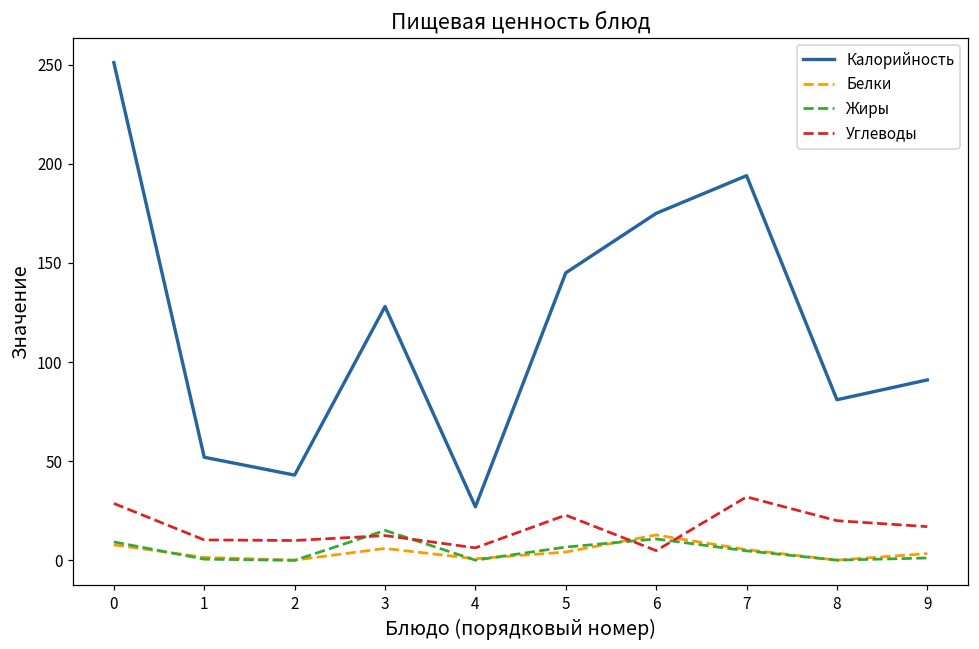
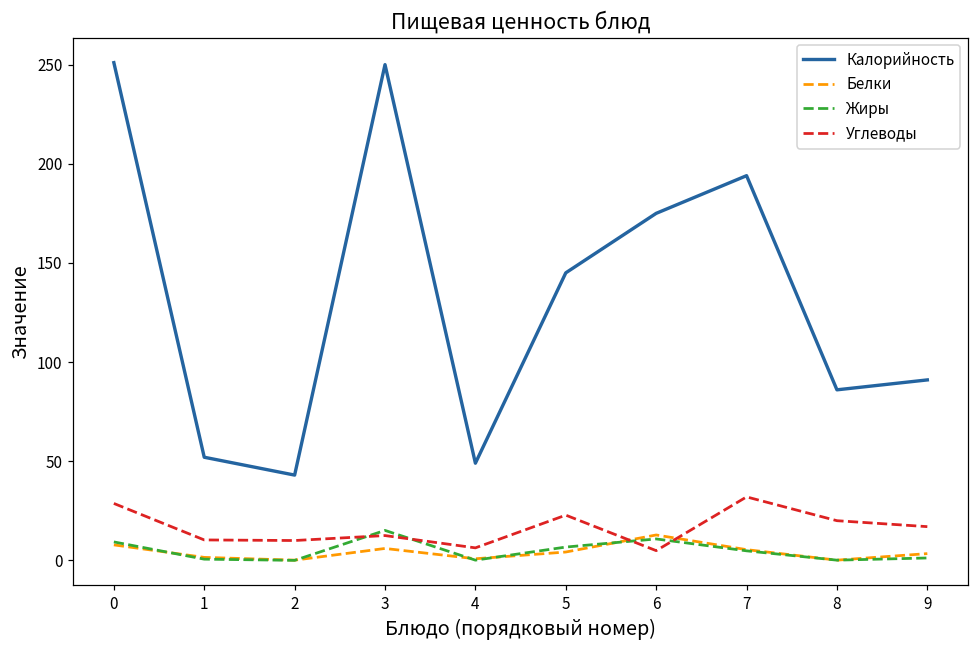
  {
    "Калорийность": {
      "0": 251,
      "1": 52,
      "2": 43,
-     "3": 128,
-     "4": 27,
+     "3": 250,
+     "4": 49,
      "5": 145,
      "6": 175,
      "7": 194,
-     "8": 81,
+     "8": 86,
      "9": 91
    },
    "Белки": {
      "0": 8,
      "3": 6,
      "5": 4,
      "6": 13,
      "9": 3
    },
    "Жиры": {
      "0": 9,
      "3": 15,
      "5": 7,
      "6": 11,
      "9": 1
    },
    "Углеводы": {
      "0": 29,
      "1": 10,
      "2": 10,
      "3": 13,
      "4": 6,
      "5": 23,
      "6": 5,
      "7": 32,
      "8": 20,
      "9": 17
    }
  }
